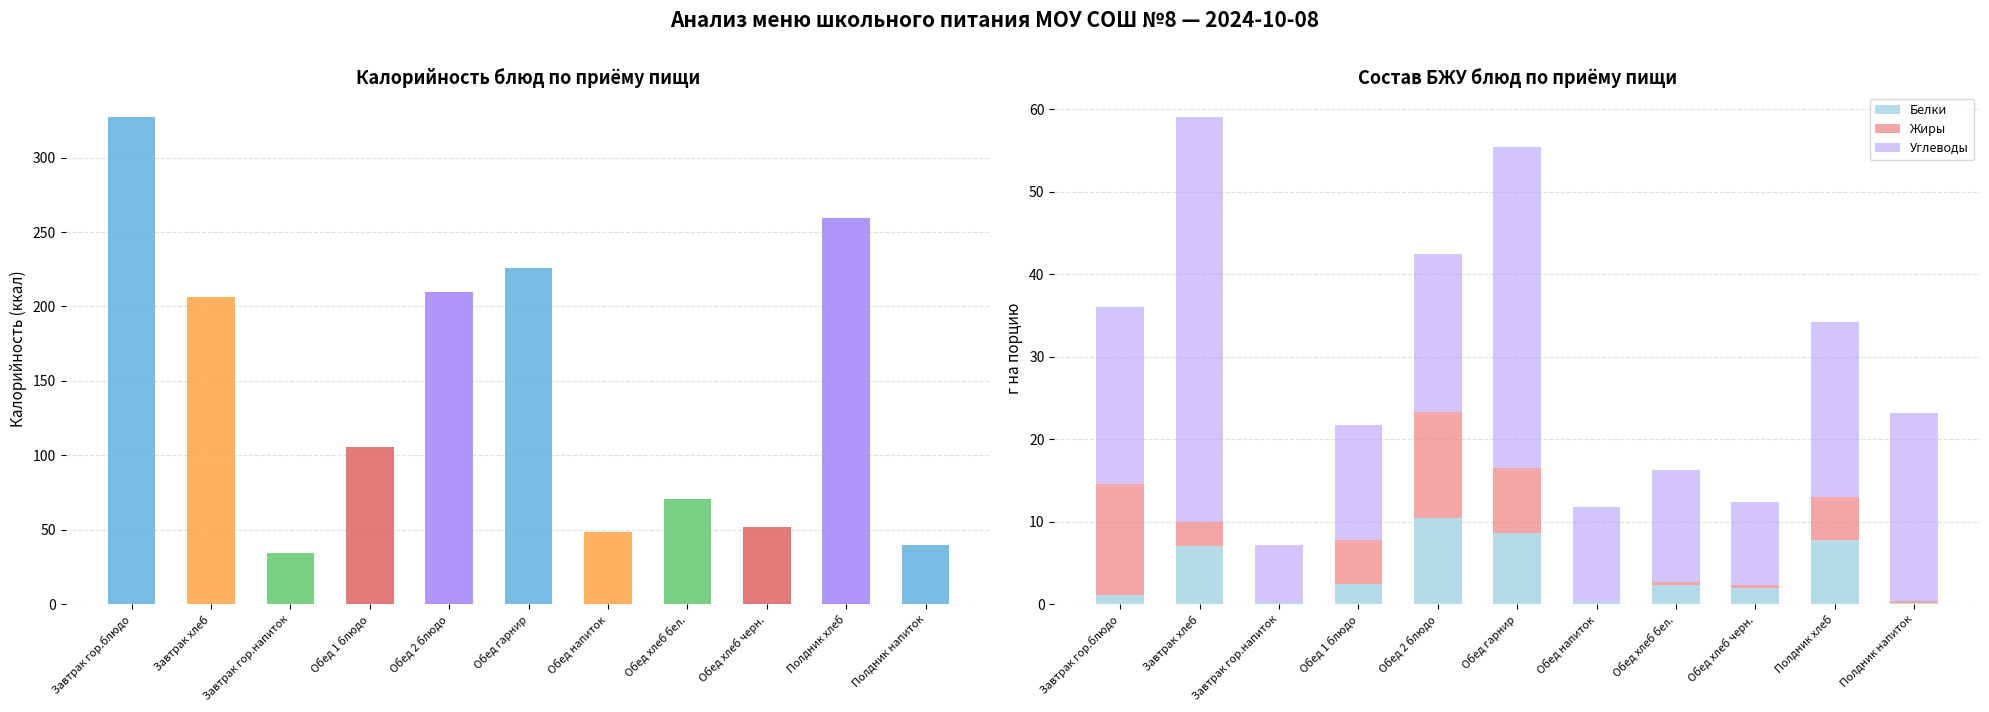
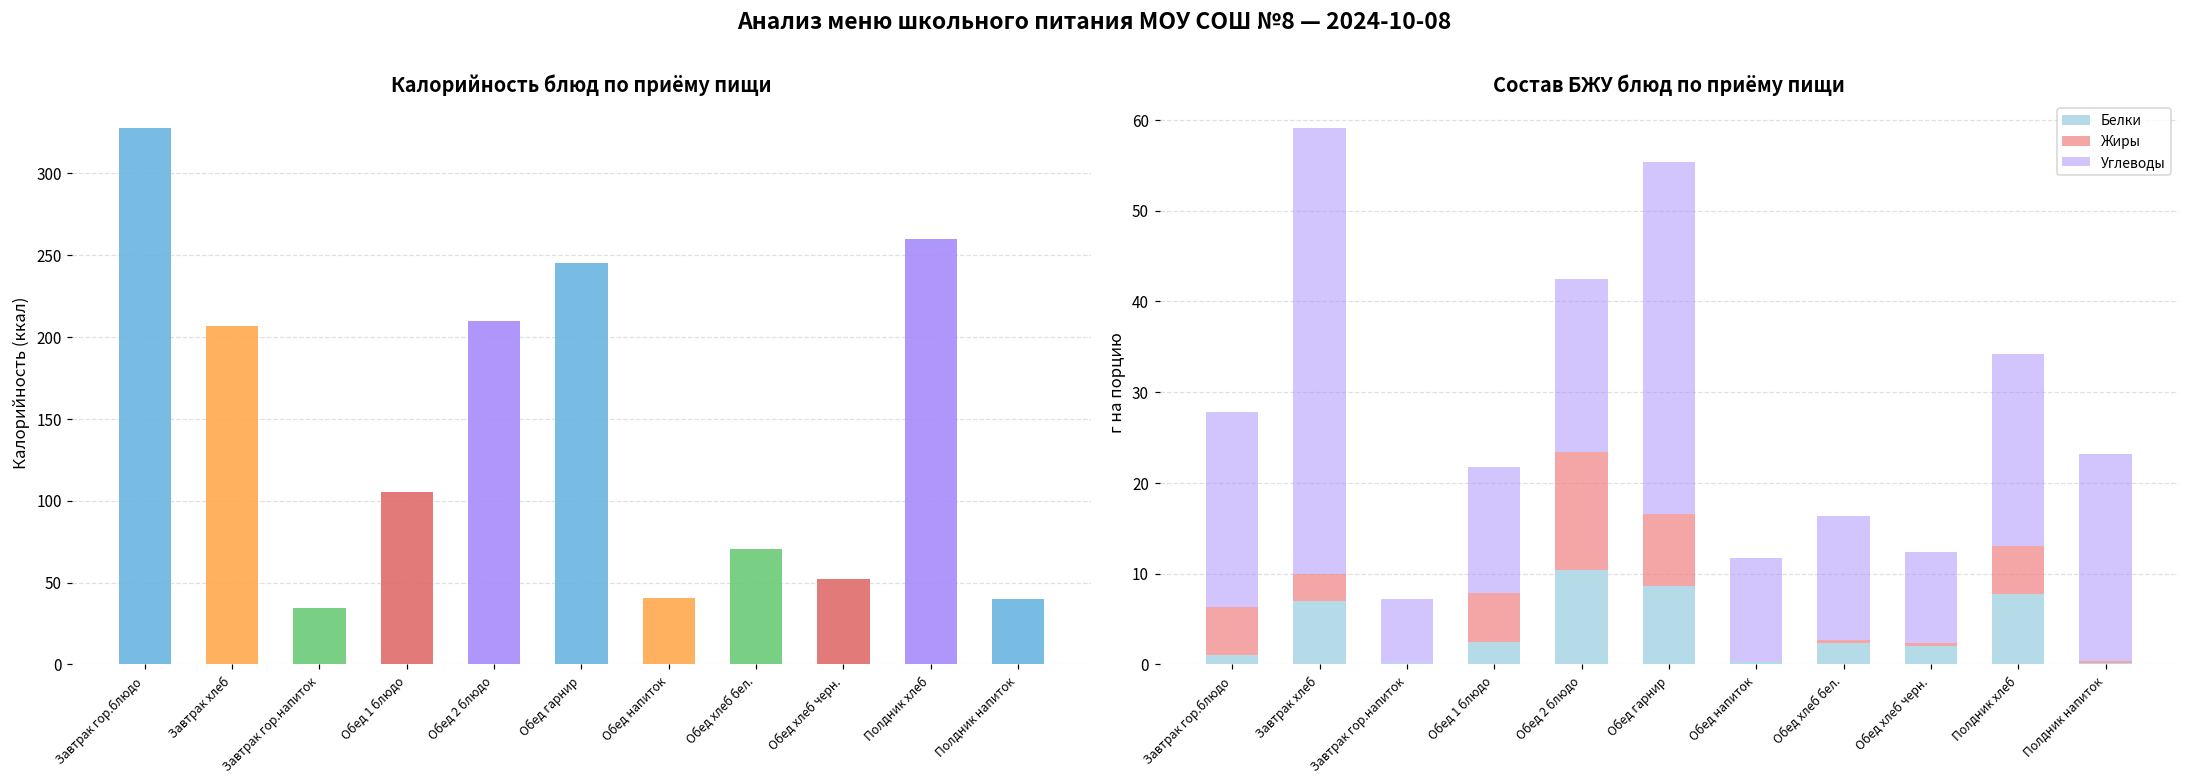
  {
    "Калорийность блюд по приёму пищи": {
      "Завтрак гор.блюдо": 327,
      "Завтрак хлеб": 207,
      "Завтрак гор.напиток": 35,
      "Обед 1 блюдо": 105,
      "Обед 2 блюдо": 210,
-     "Обед гарнир": 226,
-     "Обед напиток": 48,
+     "Обед гарнир": 245,
+     "Обед напиток": 41,
      "Обед хлеб бел.": 71,
      "Обед хлеб черн.": 52,
      "Полдник хлеб": 260,
      "Полдник напиток": 40
    },
    "Состав БЖУ блюд по приёму пищи": {
      "Белки": {
        "Завтрак гор.блюдо": 1,
        "Завтрак хлеб": 7,
        "Обед 1 блюдо": 2,
        "Обед 2 блюдо": 10,
        "Обед гарнир": 9,
        "Обед напиток": 0,
        "Обед хлеб бел.": 2,
        "Обед хлеб черн.": 2,
        "Полдник хлеб": 8
      },
      "Жиры": {
-       "Завтрак гор.блюдо": 14,
+       "Завтрак гор.блюдо": 5,
        "Завтрак хлеб": 3,
        "Завтрак гор.напиток": 0,
        "Обед 1 блюдо": 5,
        "Обед 2 блюдо": 13,
        "Обед гарнир": 8,
        "Обед напиток": 0,
        "Обед хлеб черн.": 0,
        "Полдник хлеб": 5
      },
      "Углеводы": {
        "Завтрак гор.блюдо": 21,
        "Завтрак хлеб": 49,
        "Завтрак гор.напиток": 7,
        "Обед 1 блюдо": 14,
        "Обед 2 блюдо": 19,
        "Обед гарнир": 39,
        "Обед напиток": 11,
        "Обед хлеб бел.": 14,
        "Обед хлеб черн.": 10,
        "Полдник хлеб": 21,
        "Полдник напиток": 23
      }
    }
  }
